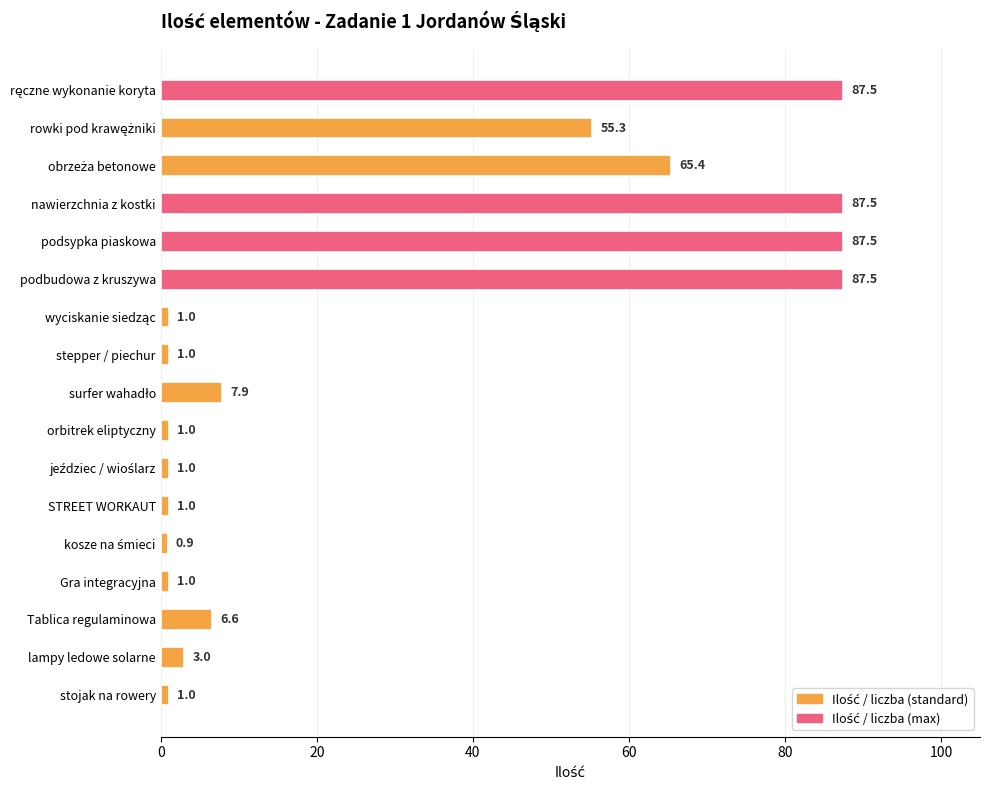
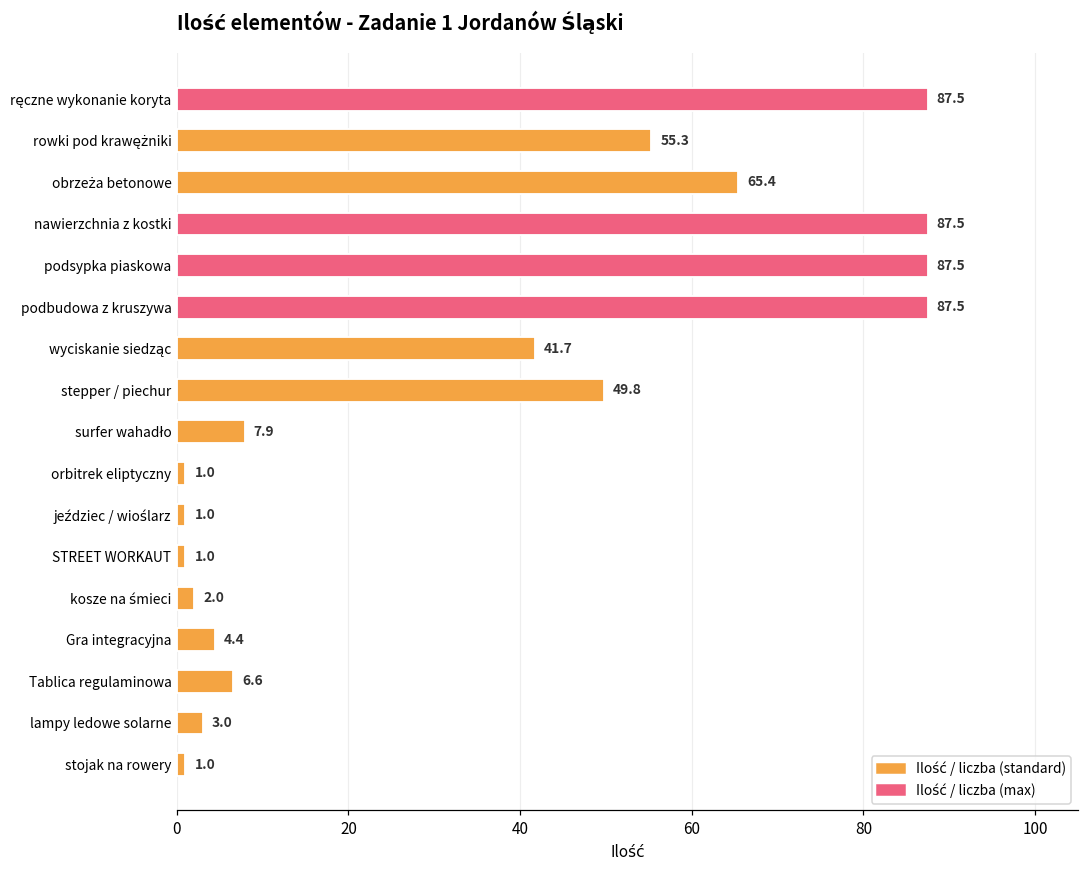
  {
    "ręczne wykonanie koryta": 87.5,
    "rowki pod krawężniki": 55.3,
    "obrzeża betonowe": 65.4,
    "nawierzchnia z kostki": 87.5,
    "podsypka piaskowa": 87.5,
    "podbudowa z kruszywa": 87.5,
-   "wyciskanie siedząc": 1.0,
-   "stepper / piechur": 1.0,
+   "wyciskanie siedząc": 41.7,
+   "stepper / piechur": 49.8,
    "surfer wahadło": 7.9,
    "orbitrek eliptyczny": 1.0,
    "jeździec / wioślarz": 1.0,
    "STREET WORKAUT": 1.0,
-   "kosze na śmieci": 0.9,
-   "Gra integracyjna": 1.0,
+   "kosze na śmieci": 2.0,
+   "Gra integracyjna": 4.4,
    "Tablica regulaminowa": 6.6,
    "lampy ledowe solarne": 3.0,
    "stojak na rowery": 1.0
  }
